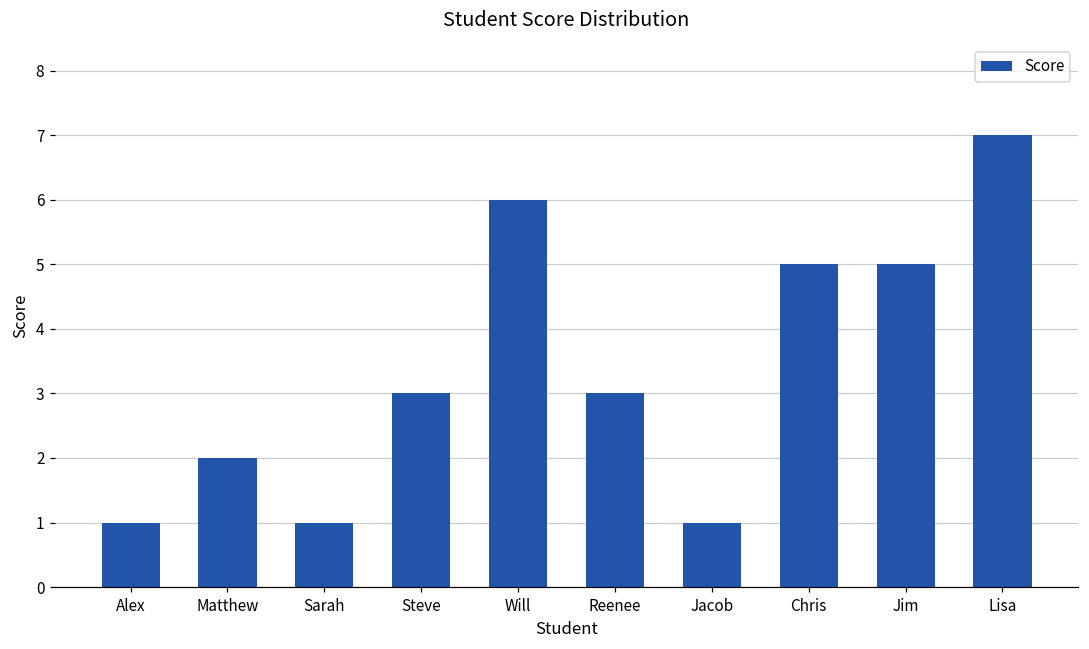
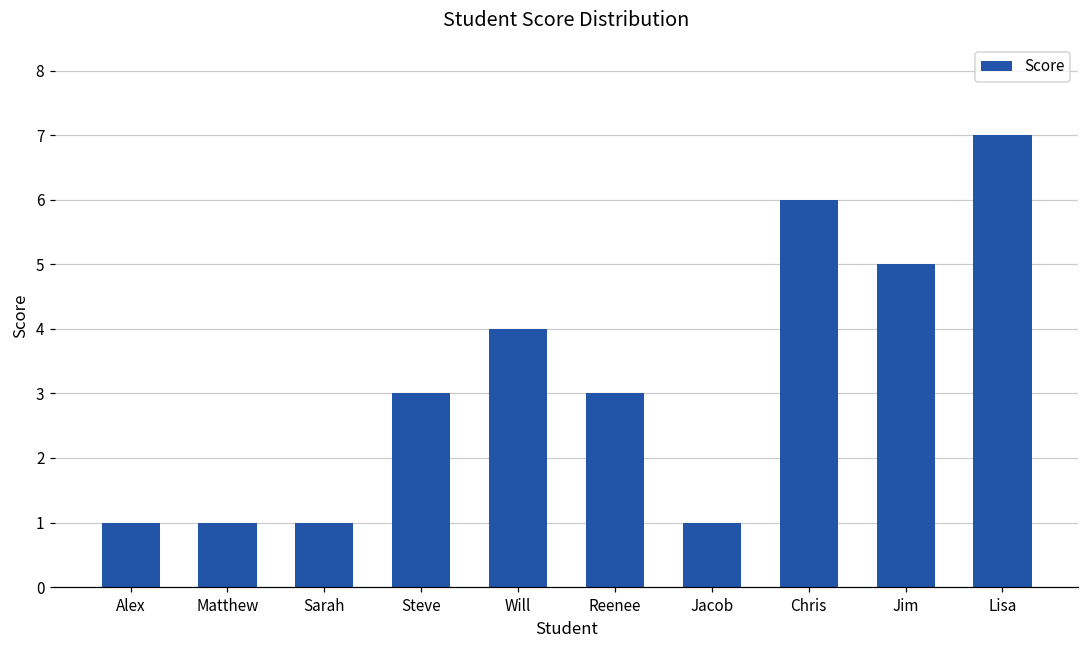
  {
    "Alex": 1,
-   "Matthew": 2,
+   "Matthew": 1,
    "Sarah": 1,
    "Steve": 3,
-   "Will": 6,
+   "Will": 4,
    "Reenee": 3,
    "Jacob": 1,
-   "Chris": 5,
+   "Chris": 6,
    "Jim": 5,
    "Lisa": 7
  }
